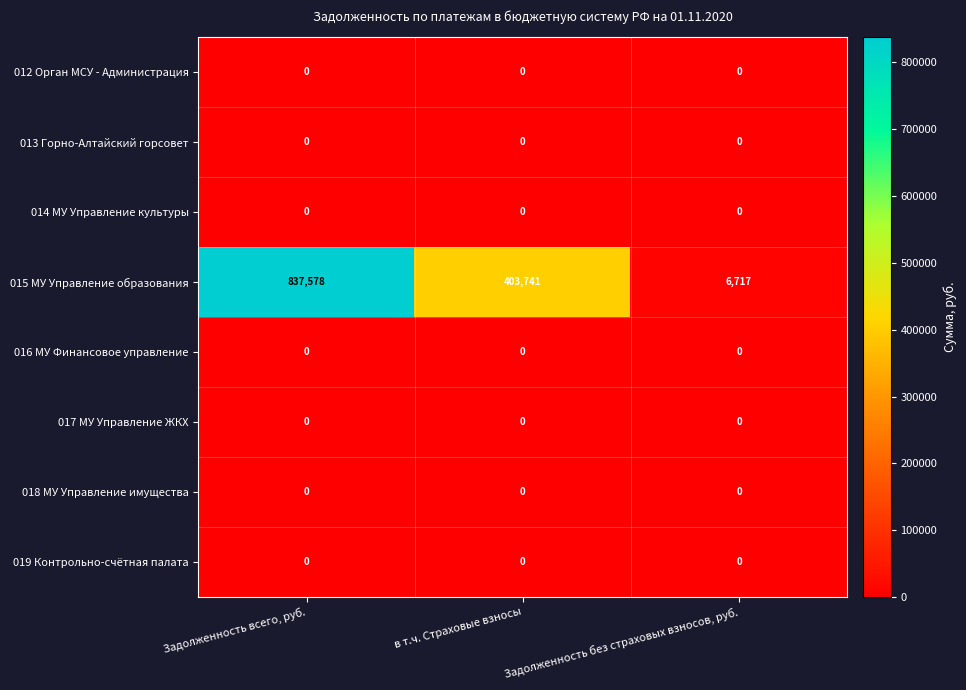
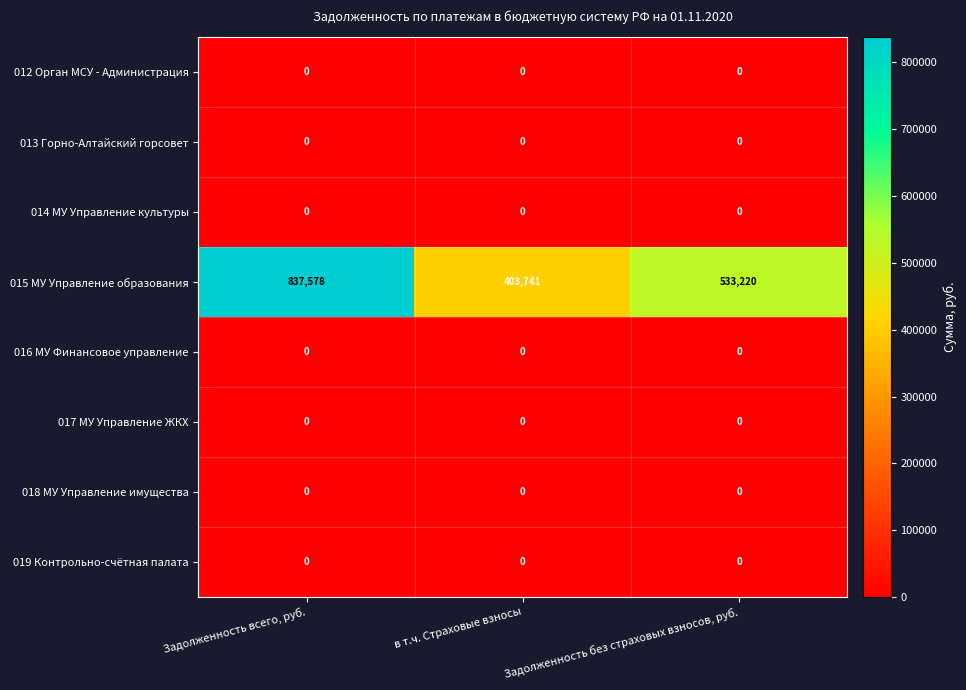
  {
    "012 Орган МСУ - Администрация": {
      "Задолженность всего, руб.": "0",
      "в т.ч. Страховые взносы": "0",
      "Задолженность без страховых взносов, руб.": "0"
    },
    "013 Горно-Алтайский горсовет": {
      "Задолженность всего, руб.": "0",
      "в т.ч. Страховые взносы": "0",
      "Задолженность без страховых взносов, руб.": "0"
    },
    "014 МУ Управление культуры": {
      "Задолженность всего, руб.": "0",
      "в т.ч. Страховые взносы": "0",
      "Задолженность без страховых взносов, руб.": "0"
    },
    "015 МУ Управление образования": {
      "Задолженность всего, руб.": "837,578",
      "в т.ч. Страховые взносы": "403,741",
-     "Задолженность без страховых взносов, руб.": "6,717"
+     "Задолженность без страховых взносов, руб.": "533,220"
    },
    "016 МУ Финансовое управление": {
      "Задолженность всего, руб.": "0",
      "в т.ч. Страховые взносы": "0",
      "Задолженность без страховых взносов, руб.": "0"
    },
    "017 МУ Управление ЖКХ": {
      "Задолженность всего, руб.": "0",
      "в т.ч. Страховые взносы": "0",
      "Задолженность без страховых взносов, руб.": "0"
    },
    "018 МУ Управление имущества": {
      "Задолженность всего, руб.": "0",
      "в т.ч. Страховые взносы": "0",
      "Задолженность без страховых взносов, руб.": "0"
    },
    "019 Контрольно-счётная палата": {
      "Задолженность всего, руб.": "0",
      "в т.ч. Страховые взносы": "0",
      "Задолженность без страховых взносов, руб.": "0"
    }
  }
